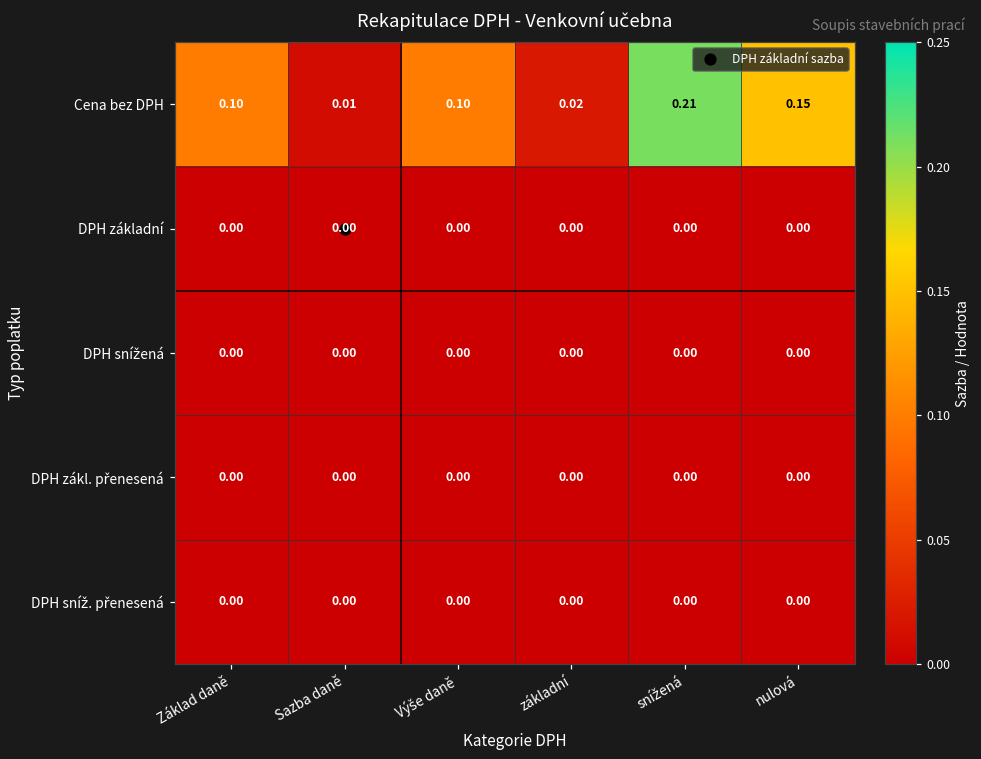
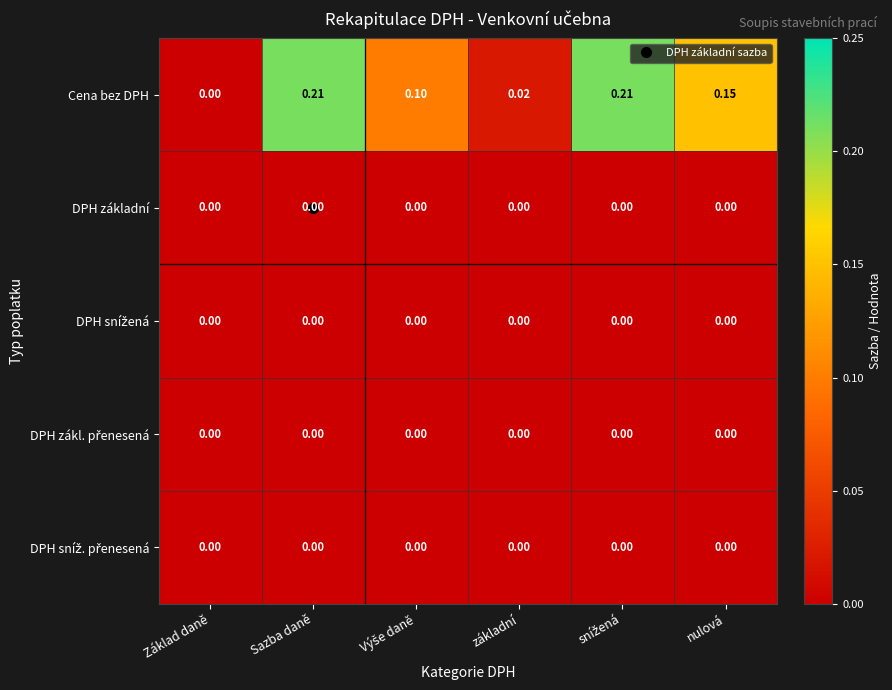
  {
    "Cena bez DPH": {
-     "Základ daně": 0.10,
-     "Sazba daně": 0.01,
+     "Základ daně": 0.00,
+     "Sazba daně": 0.21,
      "Výše daně": 0.10,
      "základní": 0.02,
      "snížená": 0.21,
      "nulová": 0.15
    },
    "DPH základní": {
      "Základ daně": 0.00,
      "Výše daně": 0.00,
      "základní": 0.00,
      "snížená": 0.00,
      "nulová": 0.00
    },
    "DPH snížená": {
      "Základ daně": 0.00,
      "Sazba daně": 0.00,
      "Výše daně": 0.00,
      "základní": 0.00,
      "snížená": 0.00,
      "nulová": 0.00
    },
    "DPH zákl. přenesená": {
      "Základ daně": 0.00,
      "Sazba daně": 0.00,
      "Výše daně": 0.00,
      "základní": 0.00,
      "snížená": 0.00,
      "nulová": 0.00
    },
    "DPH sníž. přenesená": {
      "Základ daně": 0.00,
      "Sazba daně": 0.00,
      "Výše daně": 0.00,
      "základní": 0.00,
      "snížená": 0.00,
      "nulová": 0.00
    }
  }
